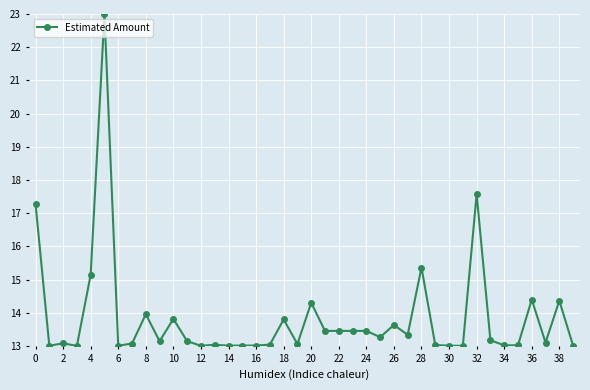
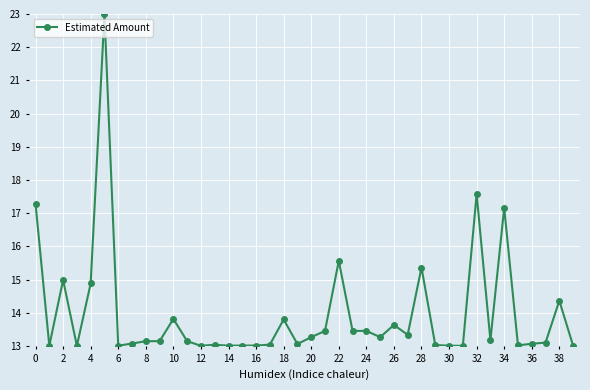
  {
    "0": 17.3,
-   "2": 13.1,
-   "4": 15.1,
+   "2": 15.0,
+   "4": 14.9,
    "6": 13.0,
-   "8": 14.0,
+   "8": 13.1,
    "10": 13.8,
    "12": 13.0,
    "14": 13.0,
    "16": 13.0,
    "18": 13.8,
-   "20": 14.3,
-   "22": 13.5,
+   "20": 13.3,
+   "22": 15.6,
    "24": 13.5,
    "26": 13.6,
    "28": 15.4,
    "30": 13.0,
    "32": 17.6,
-   "34": 13.0,
-   "36": 14.4,
+   "34": 17.2,
+   "36": 13.1,
    "38": 14.4
  }
